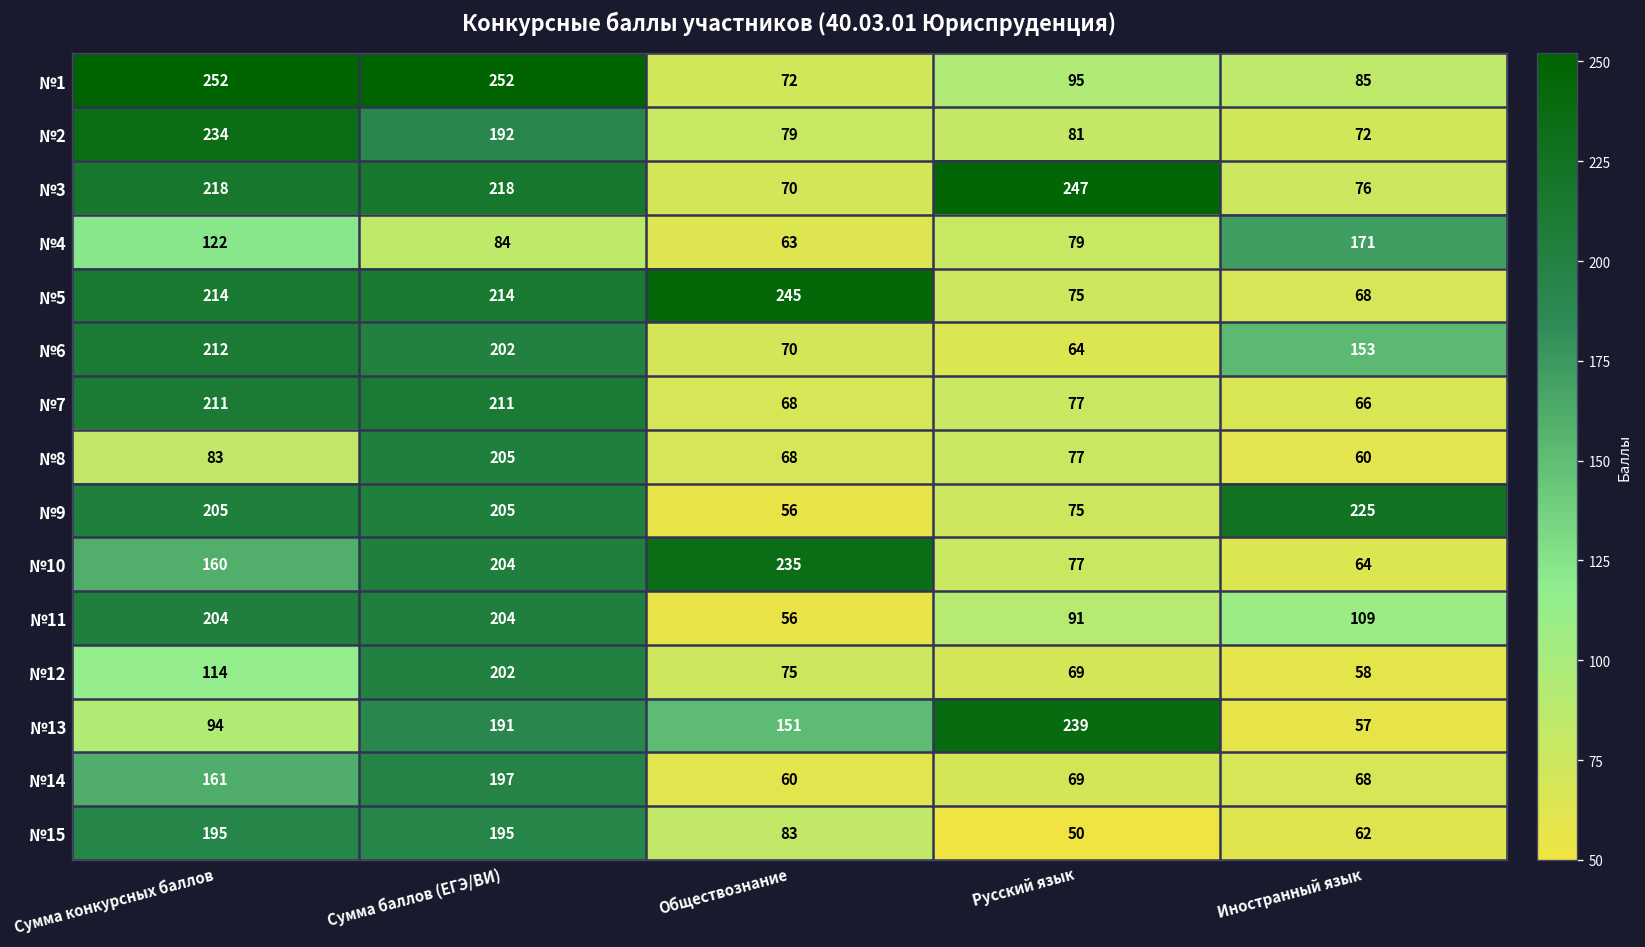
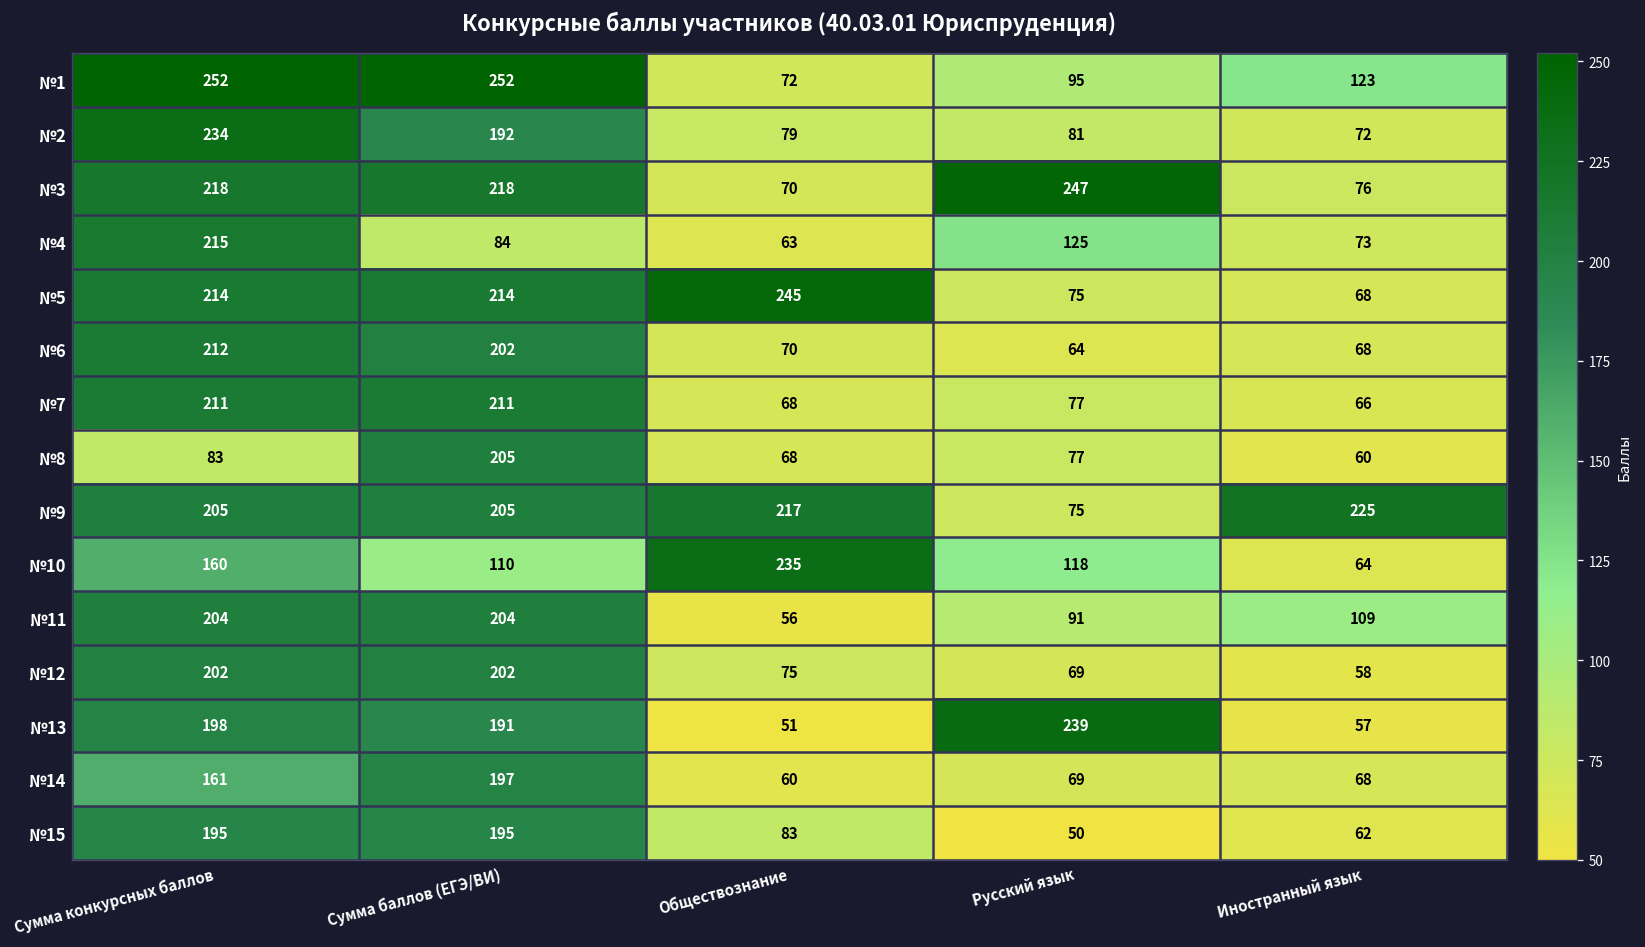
  {
    "№1": {
      "Сумма конкурсных баллов": 252,
      "Сумма баллов (ЕГЭ/ВИ)": 252,
      "Обществознание": 72,
      "Русский язык": 95,
-     "Иностранный язык": 85
+     "Иностранный язык": 123
    },
    "№2": {
      "Сумма конкурсных баллов": 234,
      "Сумма баллов (ЕГЭ/ВИ)": 192,
      "Обществознание": 79,
      "Русский язык": 81,
      "Иностранный язык": 72
    },
    "№3": {
      "Сумма конкурсных баллов": 218,
      "Сумма баллов (ЕГЭ/ВИ)": 218,
      "Обществознание": 70,
      "Русский язык": 247,
      "Иностранный язык": 76
    },
    "№4": {
-     "Сумма конкурсных баллов": 122,
+     "Сумма конкурсных баллов": 215,
      "Сумма баллов (ЕГЭ/ВИ)": 84,
      "Обществознание": 63,
-     "Русский язык": 79,
-     "Иностранный язык": 171
+     "Русский язык": 125,
+     "Иностранный язык": 73
    },
    "№5": {
      "Сумма конкурсных баллов": 214,
      "Сумма баллов (ЕГЭ/ВИ)": 214,
      "Обществознание": 245,
      "Русский язык": 75,
      "Иностранный язык": 68
    },
    "№6": {
      "Сумма конкурсных баллов": 212,
      "Сумма баллов (ЕГЭ/ВИ)": 202,
      "Обществознание": 70,
      "Русский язык": 64,
-     "Иностранный язык": 153
+     "Иностранный язык": 68
    },
    "№7": {
      "Сумма конкурсных баллов": 211,
      "Сумма баллов (ЕГЭ/ВИ)": 211,
      "Обществознание": 68,
      "Русский язык": 77,
      "Иностранный язык": 66
    },
    "№8": {
      "Сумма конкурсных баллов": 83,
      "Сумма баллов (ЕГЭ/ВИ)": 205,
      "Обществознание": 68,
      "Русский язык": 77,
      "Иностранный язык": 60
    },
    "№9": {
      "Сумма конкурсных баллов": 205,
      "Сумма баллов (ЕГЭ/ВИ)": 205,
-     "Обществознание": 56,
+     "Обществознание": 217,
      "Русский язык": 75,
      "Иностранный язык": 225
    },
    "№10": {
      "Сумма конкурсных баллов": 160,
-     "Сумма баллов (ЕГЭ/ВИ)": 204,
+     "Сумма баллов (ЕГЭ/ВИ)": 110,
      "Обществознание": 235,
-     "Русский язык": 77,
+     "Русский язык": 118,
      "Иностранный язык": 64
    },
    "№11": {
      "Сумма конкурсных баллов": 204,
      "Сумма баллов (ЕГЭ/ВИ)": 204,
      "Обществознание": 56,
      "Русский язык": 91,
      "Иностранный язык": 109
    },
    "№12": {
-     "Сумма конкурсных баллов": 114,
+     "Сумма конкурсных баллов": 202,
      "Сумма баллов (ЕГЭ/ВИ)": 202,
      "Обществознание": 75,
      "Русский язык": 69,
      "Иностранный язык": 58
    },
    "№13": {
-     "Сумма конкурсных баллов": 94,
+     "Сумма конкурсных баллов": 198,
      "Сумма баллов (ЕГЭ/ВИ)": 191,
-     "Обществознание": 151,
+     "Обществознание": 51,
      "Русский язык": 239,
      "Иностранный язык": 57
    },
    "№14": {
      "Сумма конкурсных баллов": 161,
      "Сумма баллов (ЕГЭ/ВИ)": 197,
      "Обществознание": 60,
      "Русский язык": 69,
      "Иностранный язык": 68
    },
    "№15": {
      "Сумма конкурсных баллов": 195,
      "Сумма баллов (ЕГЭ/ВИ)": 195,
      "Обществознание": 83,
      "Русский язык": 50,
      "Иностранный язык": 62
    }
  }
